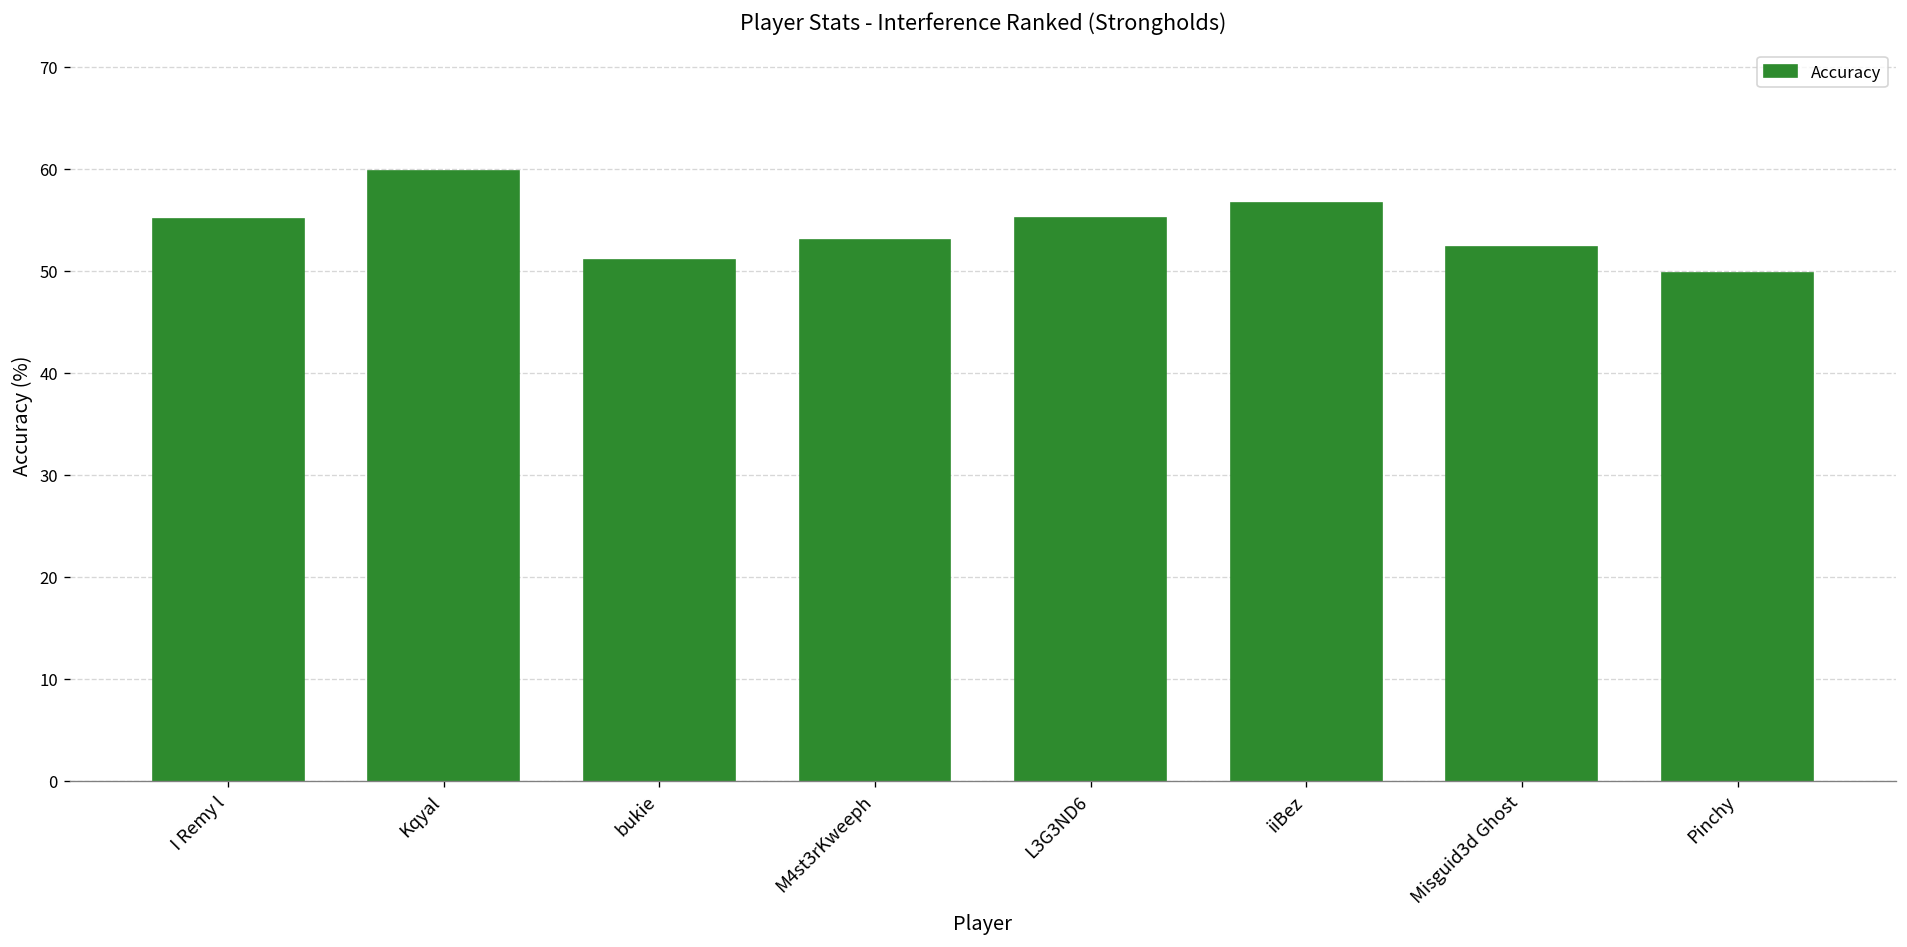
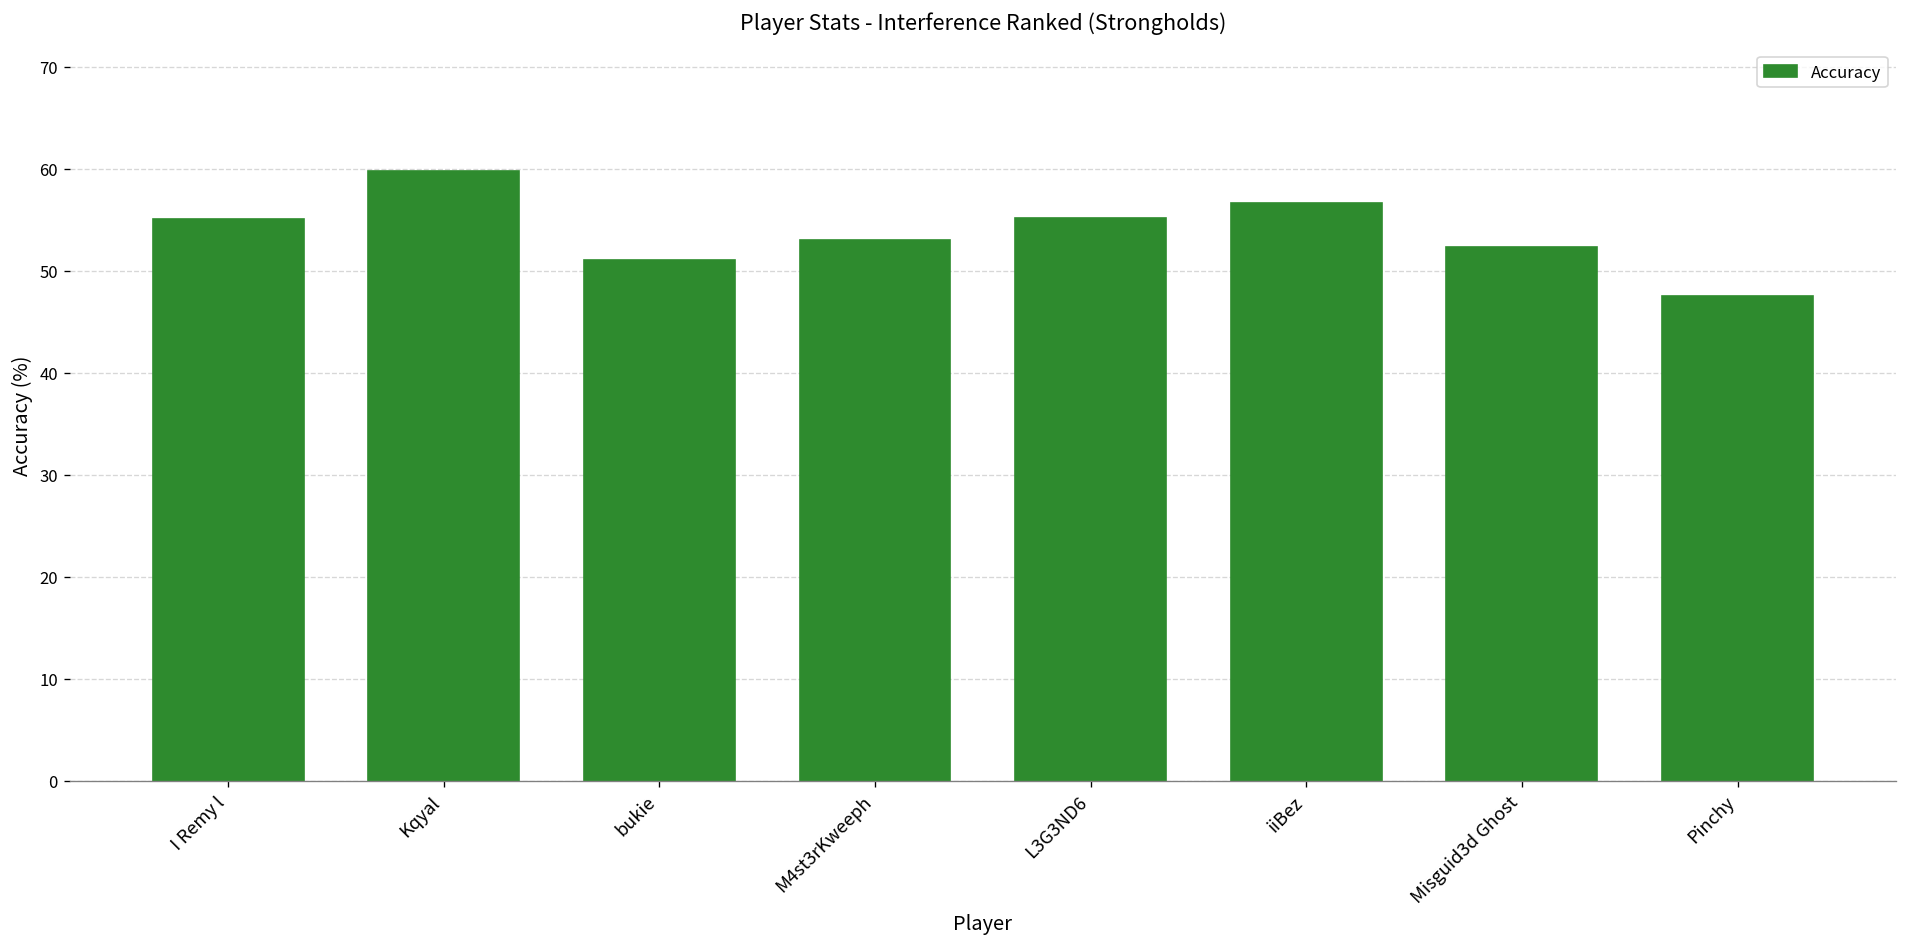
  {
    "I Remy l": 55,
    "Kqyal": 60,
    "bukie": 51,
    "M4st3rKweeph": 53,
    "L3G3ND6": 55,
    "iiBez": 57,
    "Misguid3d Ghost": 52,
-   "Pinchy": 50
+   "Pinchy": 48
  }
